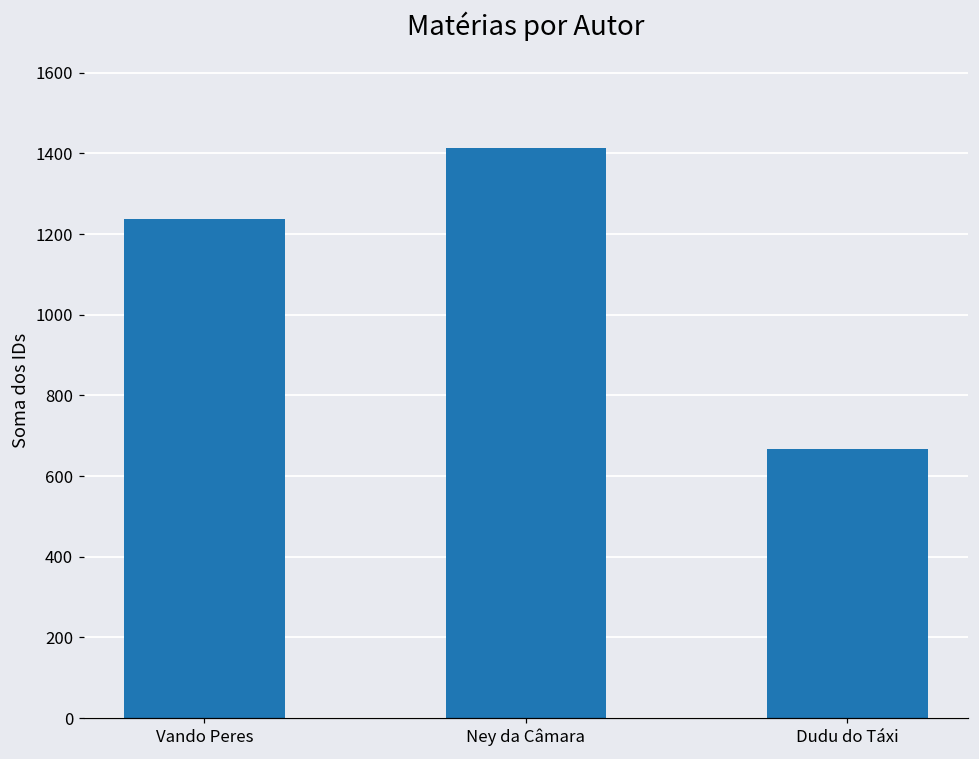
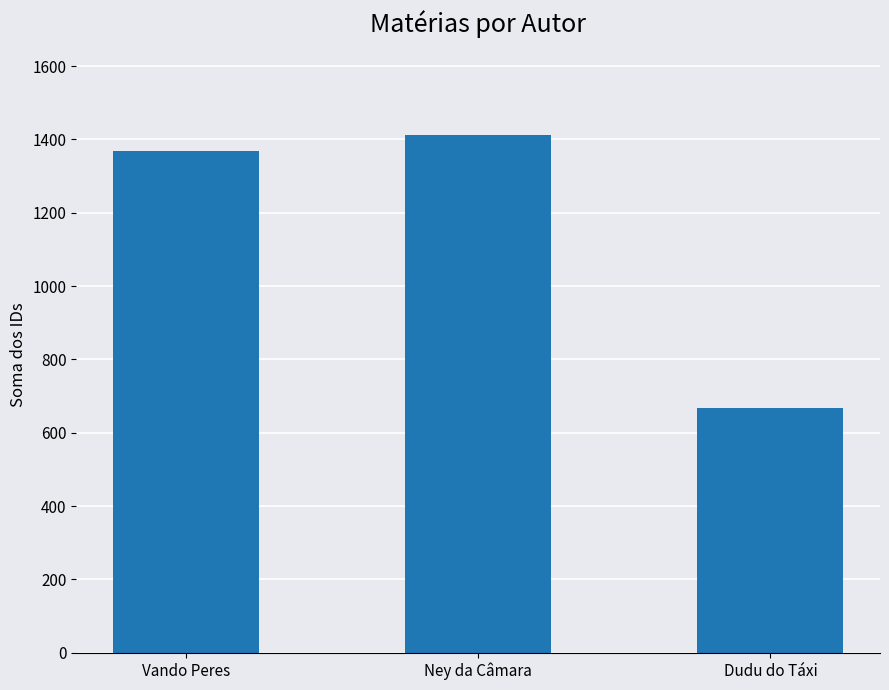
  {
-   "Vando Peres": 1240,
+   "Vando Peres": 1370,
    "Ney da Câmara": 1410,
    "Dudu do Táxi": 670
  }
